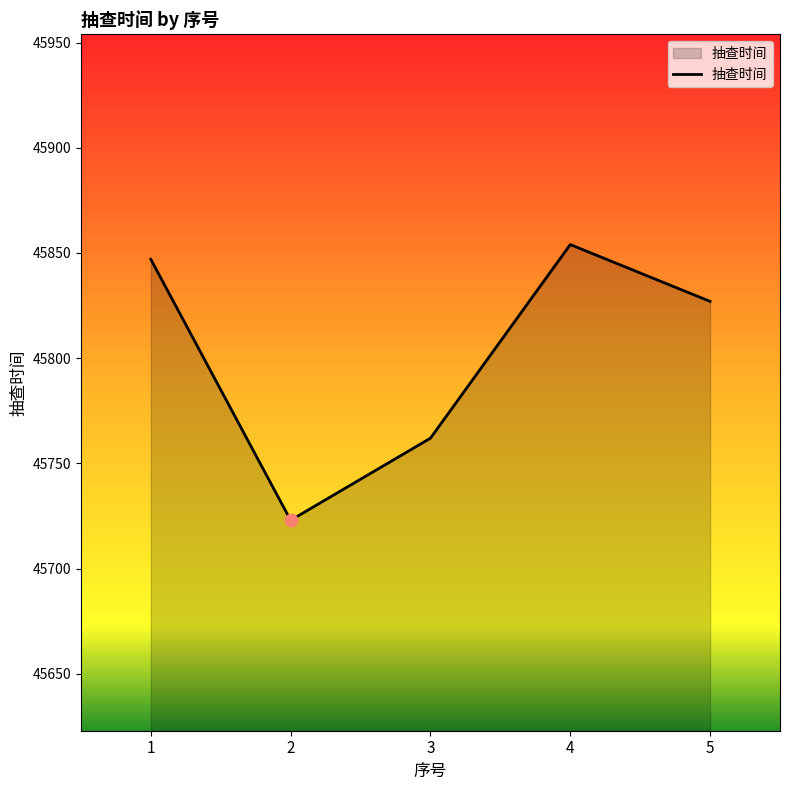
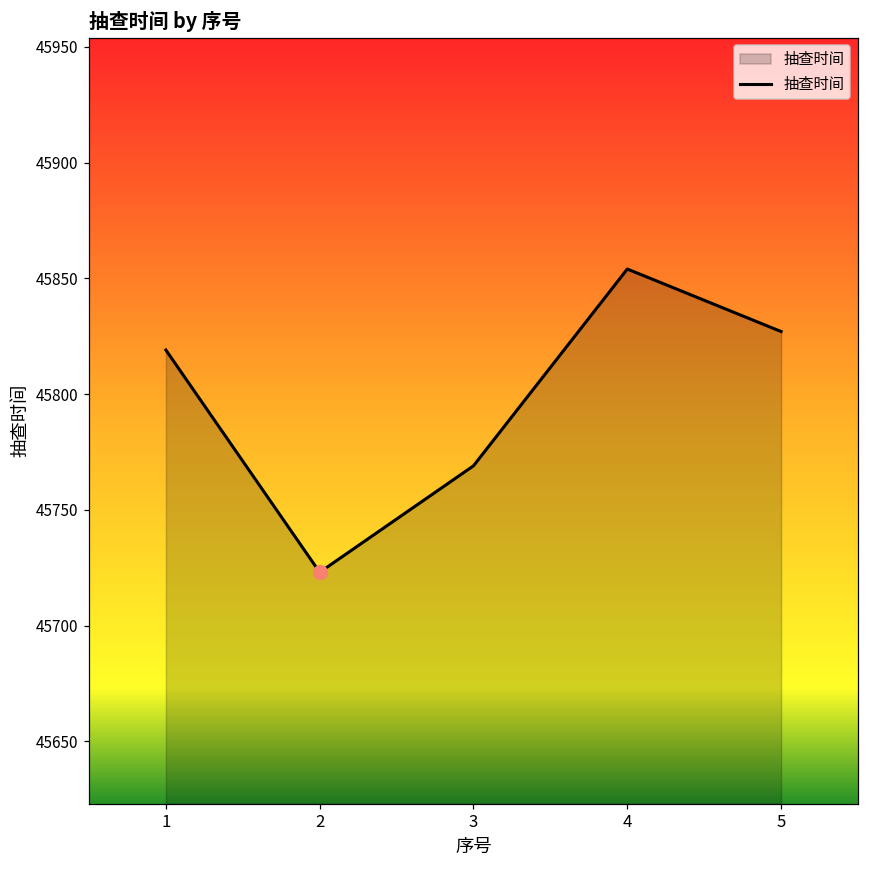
  {
    "抽查时间": {
-     "1": 45847,
-     "3": 45762,
+     "1": 45819,
+     "3": 45769,
      "4": 45854,
      "5": 45827
    }
  }
